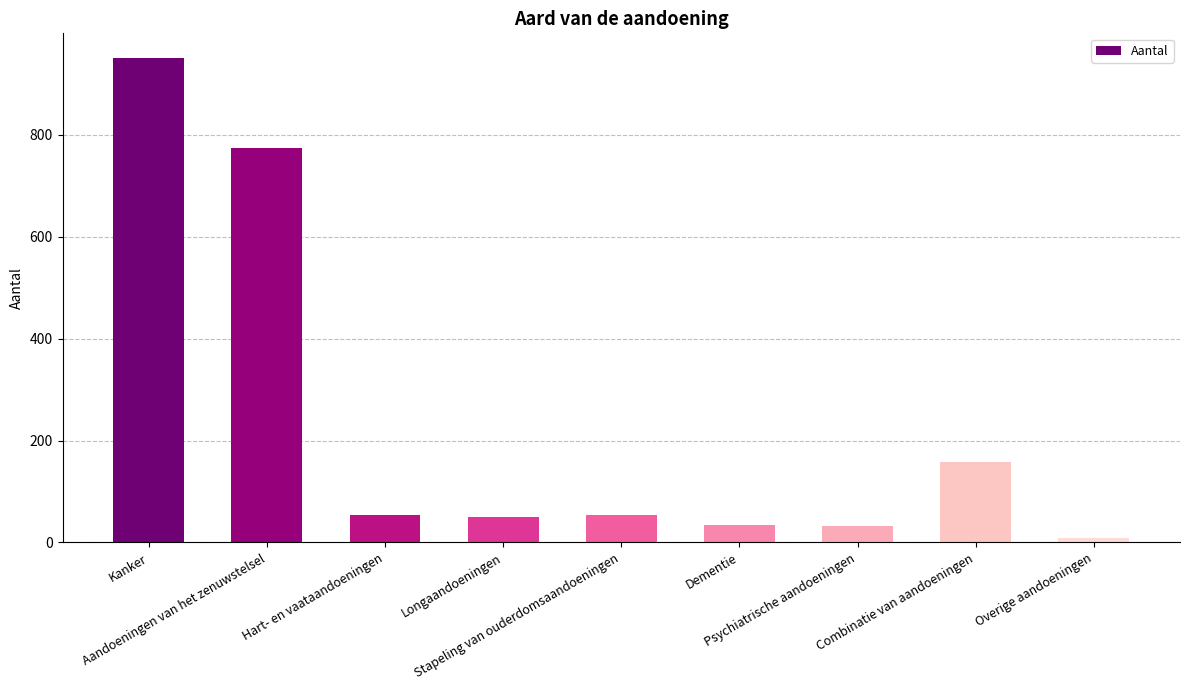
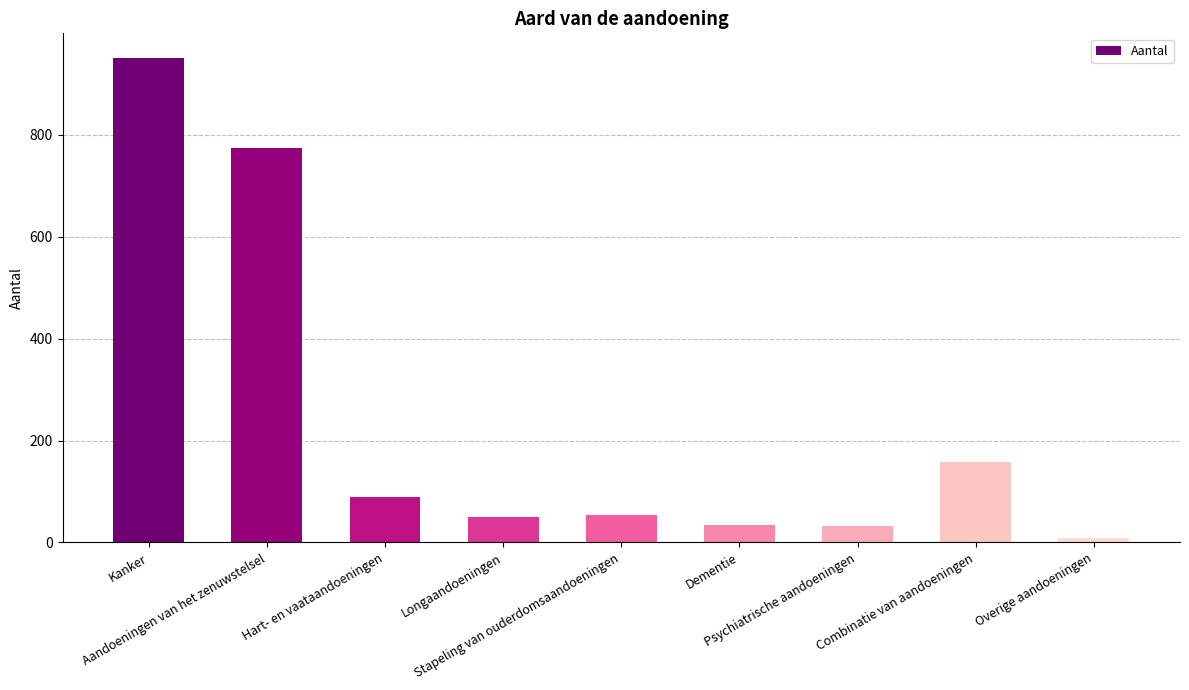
  {
    "Kanker": 950,
    "Aandoeningen van het zenuwstelsel": 780,
-   "Hart- en vaataandoeningen": 50,
+   "Hart- en vaataandoeningen": 90,
    "Longaandoeningen": 50,
    "Stapeling van ouderdomsaandoeningen": 50,
    "Dementie": 30,
    "Psychiatrische aandoeningen": 30,
    "Combinatie van aandoeningen": 160,
    "Overige aandoeningen": 10
  }
